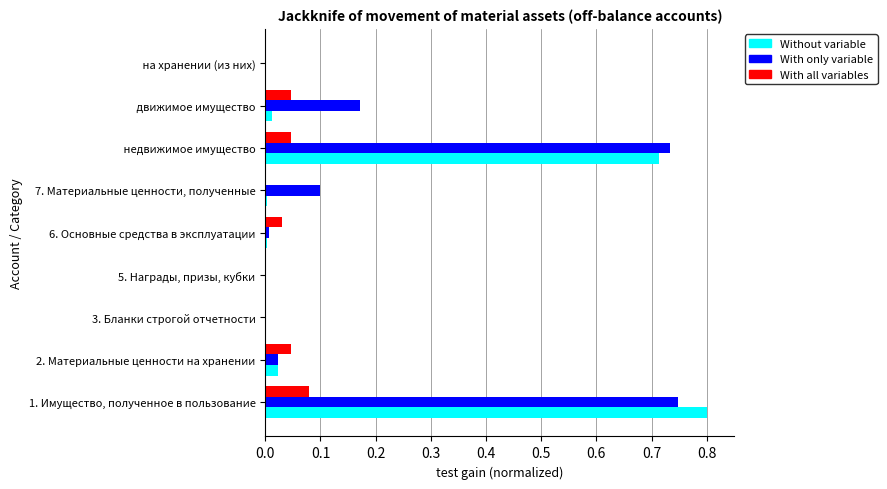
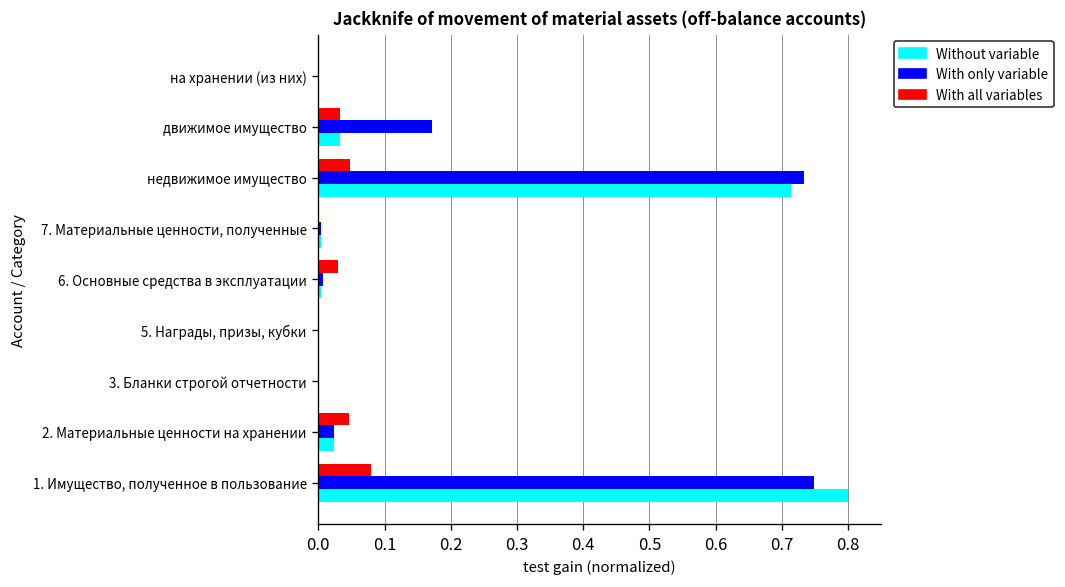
  {
    "Without variable": {
      "на хранении (из них)": 0.00,
-     "движимое имущество": 0.01,
+     "движимое имущество": 0.03,
      "недвижимое имущество": 0.71,
      "2. Материальные ценности на хранении": 0.02,
      "1. Имущество, полученное в пользование": 0.80
    },
    "With only variable": {
      "движимое имущество": 0.17,
      "недвижимое имущество": 0.73,
-     "7. Материальные ценности, полученные": 0.10,
+     "7. Материальные ценности, полученные": 0.00,
      "6. Основные средства в эксплуатации": 0.01,
      "2. Материальные ценности на хранении": 0.02,
      "1. Имущество, полученное в пользование": 0.75
    },
    "With all variables": {
-     "движимое имущество": 0.05,
+     "движимое имущество": 0.03,
      "недвижимое имущество": 0.05,
      "7. Материальные ценности, полученные": 0.00,
      "6. Основные средства в эксплуатации": 0.03,
      "2. Материальные ценности на хранении": 0.05,
      "1. Имущество, полученное в пользование": 0.08
    }
  }
